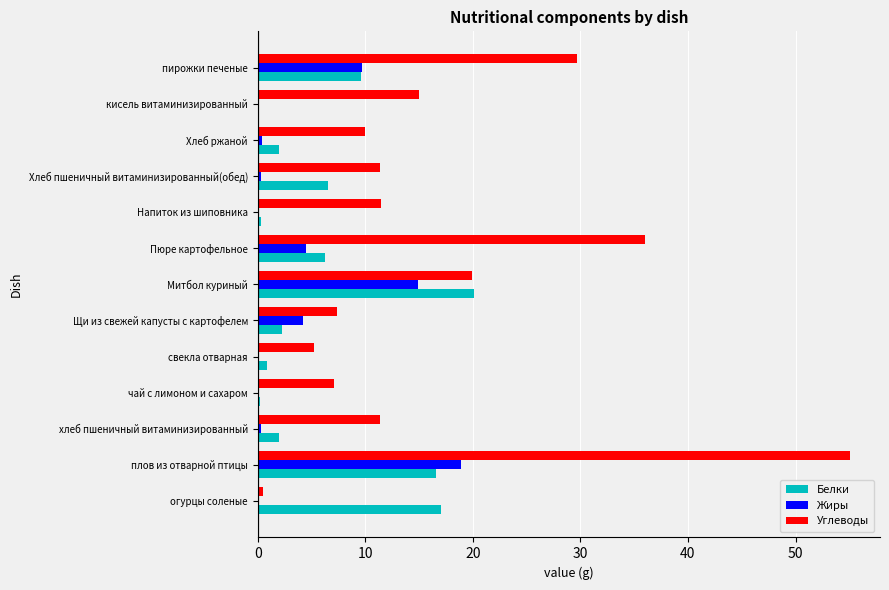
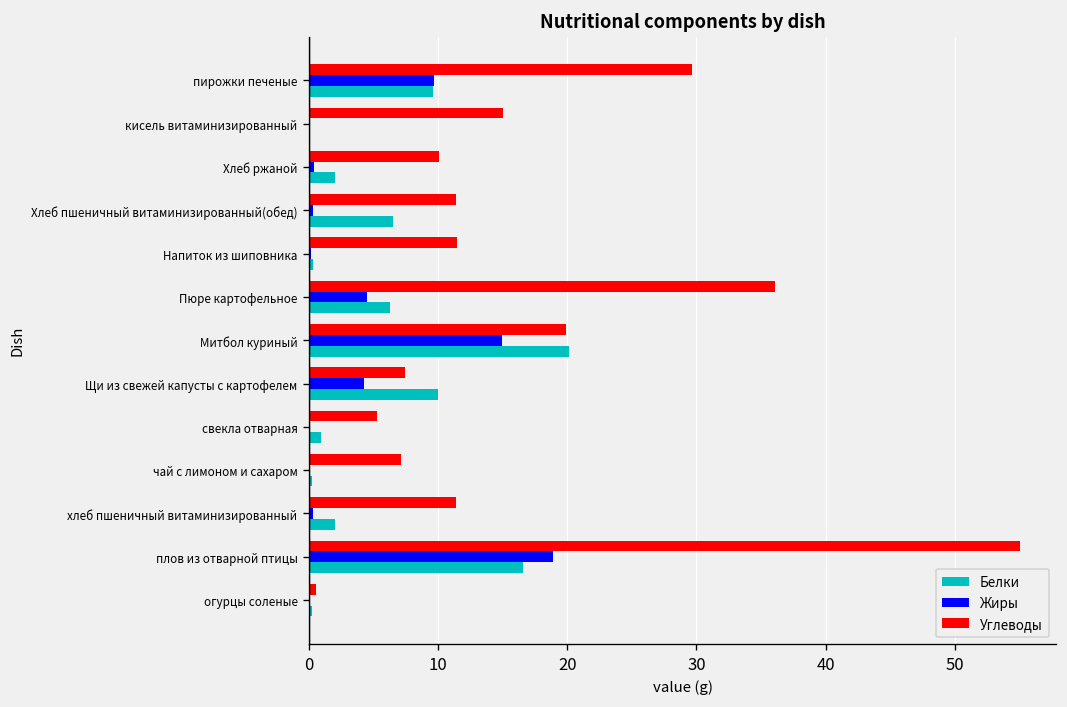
  {
    "Белки": {
      "пирожки печеные": 9.6,
      "кисель витаминизированный": 0.0,
      "Хлеб ржаной": 2.0,
      "Хлеб пшеничный витаминизированный(обед)": 6.5,
      "Напиток из шиповника": 0.3,
      "Пюре картофельное": 6.3,
      "Митбол куриный": 20.1,
-     "Щи из свежей капусты с картофелем": 2.2,
+     "Щи из свежей капусты с картофелем": 10.0,
      "свекла отварная": 0.9,
      "чай с лимоном и сахаром": 0.2,
      "хлеб пшеничный витаминизированный": 2.0,
      "плов из отварной птицы": 16.6,
-     "огурцы соленые": 17.0
+     "огурцы соленые": 0.2
    },
    "Жиры": {
      "пирожки печеные": 9.7,
      "кисель витаминизированный": 0.0,
      "Хлеб ржаной": 0.4,
      "Хлеб пшеничный витаминизированный(обед)": 0.3,
      "Пюре картофельное": 4.5,
      "Митбол куриный": 14.9,
      "Щи из свежей капусты с картофелем": 4.2,
      "чай с лимоном и сахаром": 0.0,
      "хлеб пшеничный витаминизированный": 0.3,
      "плов из отварной птицы": 18.9
    },
    "Углеводы": {
      "пирожки печеные": 29.7,
      "кисель витаминизированный": 15.0,
      "Хлеб ржаной": 10.0,
      "Хлеб пшеничный витаминизированный(обед)": 11.4,
      "Напиток из шиповника": 11.5,
      "Пюре картофельное": 36.1,
      "Митбол куриный": 19.9,
      "Щи из свежей капусты с картофелем": 7.4,
      "свекла отварная": 5.3,
      "чай с лимоном и сахаром": 7.1,
      "хлеб пшеничный витаминизированный": 11.4,
      "плов из отварной птицы": 55.1,
      "огурцы соленые": 0.5
    }
  }
